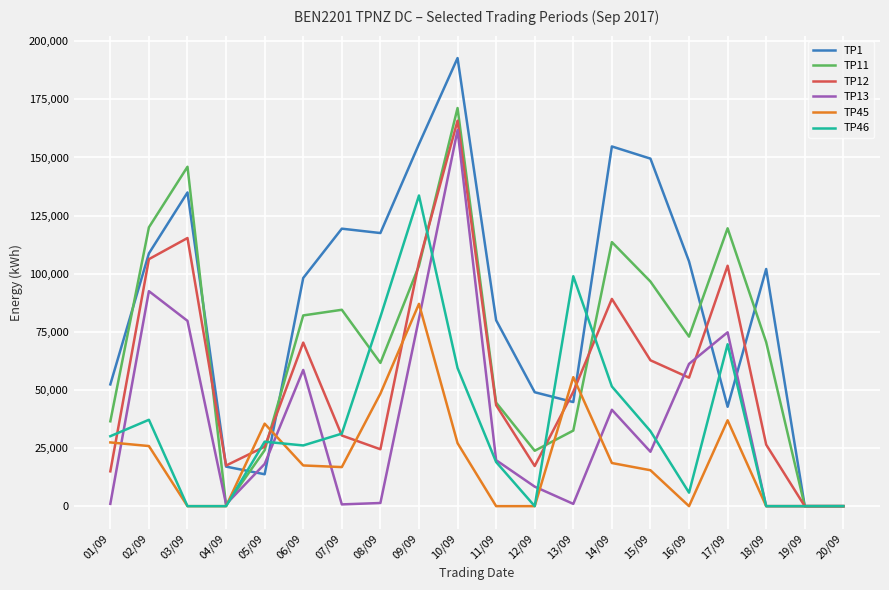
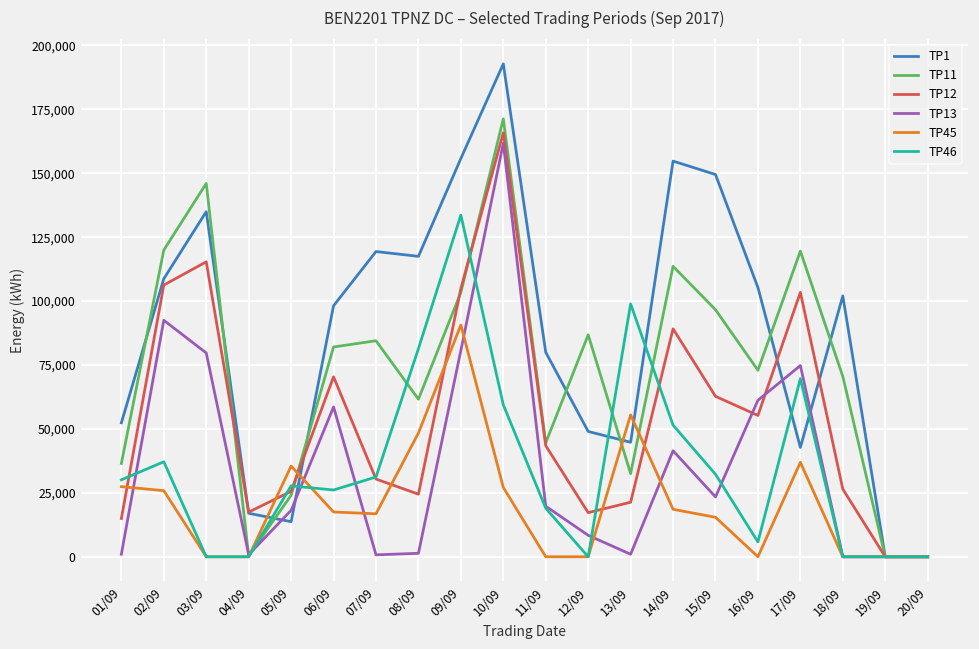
  {
    "TP1": {
      "01/09": "52,000",
      "02/09": "109,000",
      "03/09": "135,000",
      "05/09": "14,000",
      "06/09": "98,000",
      "07/09": "119,000",
      "08/09": "117,000",
      "09/09": "156,000",
      "10/09": "193,000",
      "11/09": "80,000",
      "12/09": "49,000",
      "13/09": "45,000",
      "14/09": "155,000",
      "15/09": "150,000",
      "16/09": "105,000",
      "17/09": "43,000",
      "18/09": "102,000"
    },
    "TP11": {
      "01/09": "37,000",
      "02/09": "120,000",
      "03/09": "146,000",
      "05/09": "24,000",
      "06/09": "82,000",
      "07/09": "84,000",
      "08/09": "62,000",
      "09/09": "103,000",
      "10/09": "171,000",
      "11/09": "45,000",
-     "12/09": "24,000",
+     "12/09": "87,000",
      "13/09": "33,000",
      "14/09": "114,000",
      "15/09": "97,000",
      "16/09": "73,000",
      "17/09": "120,000",
      "18/09": "71,000"
    },
    "TP12": {
      "01/09": "15,000",
      "02/09": "106,000",
      "03/09": "115,000",
      "05/09": "26,000",
      "06/09": "70,000",
      "08/09": "24,000",
      "09/09": "105,000",
      "10/09": "166,000",
      "11/09": "43,000",
      "12/09": "17,000",
-     "13/09": "49,000",
+     "13/09": "21,000",
      "14/09": "89,000",
      "15/09": "63,000",
      "16/09": "55,000",
      "17/09": "103,000",
      "18/09": "26,000"
    },
    "TP13": {
      "01/09": "1,000",
      "02/09": "92,000",
      "03/09": "80,000",
      "05/09": "18,000",
      "06/09": "59,000",
      "07/09": "1,000",
      "08/09": "1,000",
      "09/09": "81,000",
      "10/09": "162,000",
      "12/09": "8,000",
      "13/09": "1,000",
      "14/09": "41,000",
      "15/09": "23,000",
      "16/09": "61,000",
      "17/09": "75,000"
    },
    "TP45": {
      "01/09": "27,000",
      "02/09": "26,000",
      "05/09": "35,000",
      "06/09": "18,000",
      "07/09": "17,000",
      "08/09": "48,000",
-     "09/09": "87,000",
+     "09/09": "91,000",
      "10/09": "27,000",
      "11/09": "0",
      "13/09": "55,000",
      "14/09": "19,000",
      "15/09": "15,000",
      "16/09": "0",
      "17/09": "37,000"
    },
    "TP46": {
      "01/09": "30,000",
      "02/09": "37,000",
      "05/09": "28,000",
      "06/09": "26,000",
      "08/09": "81,000",
      "09/09": "134,000",
      "10/09": "59,000",
      "13/09": "99,000",
      "14/09": "51,000",
      "15/09": "32,000",
      "16/09": "6,000",
      "17/09": "70,000"
    }
  }
